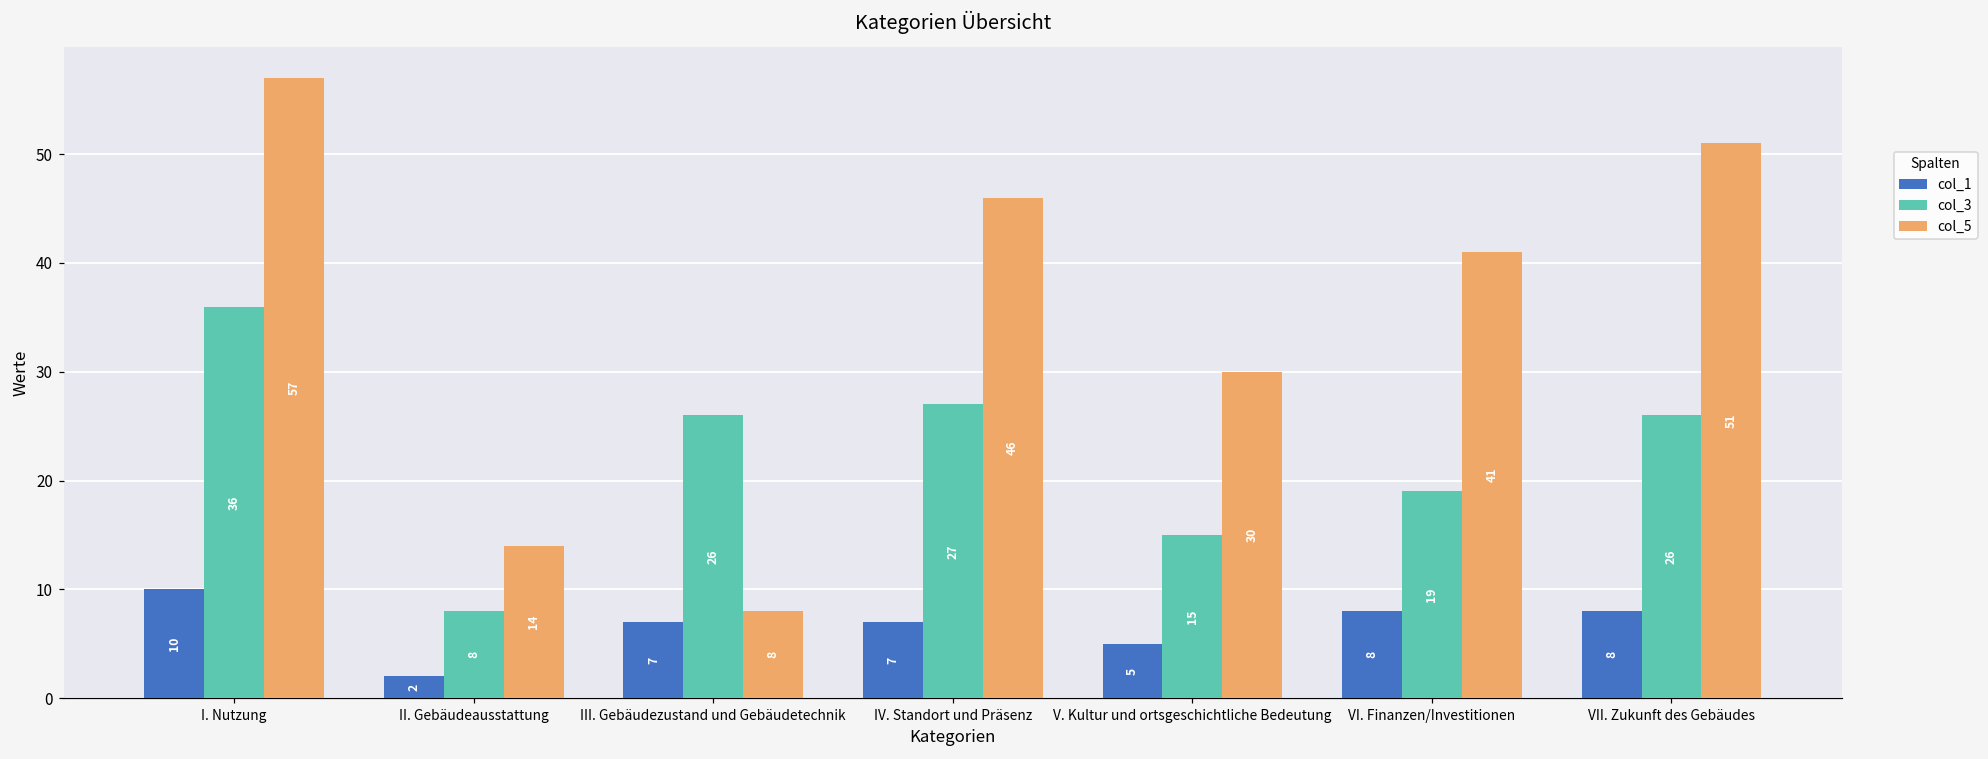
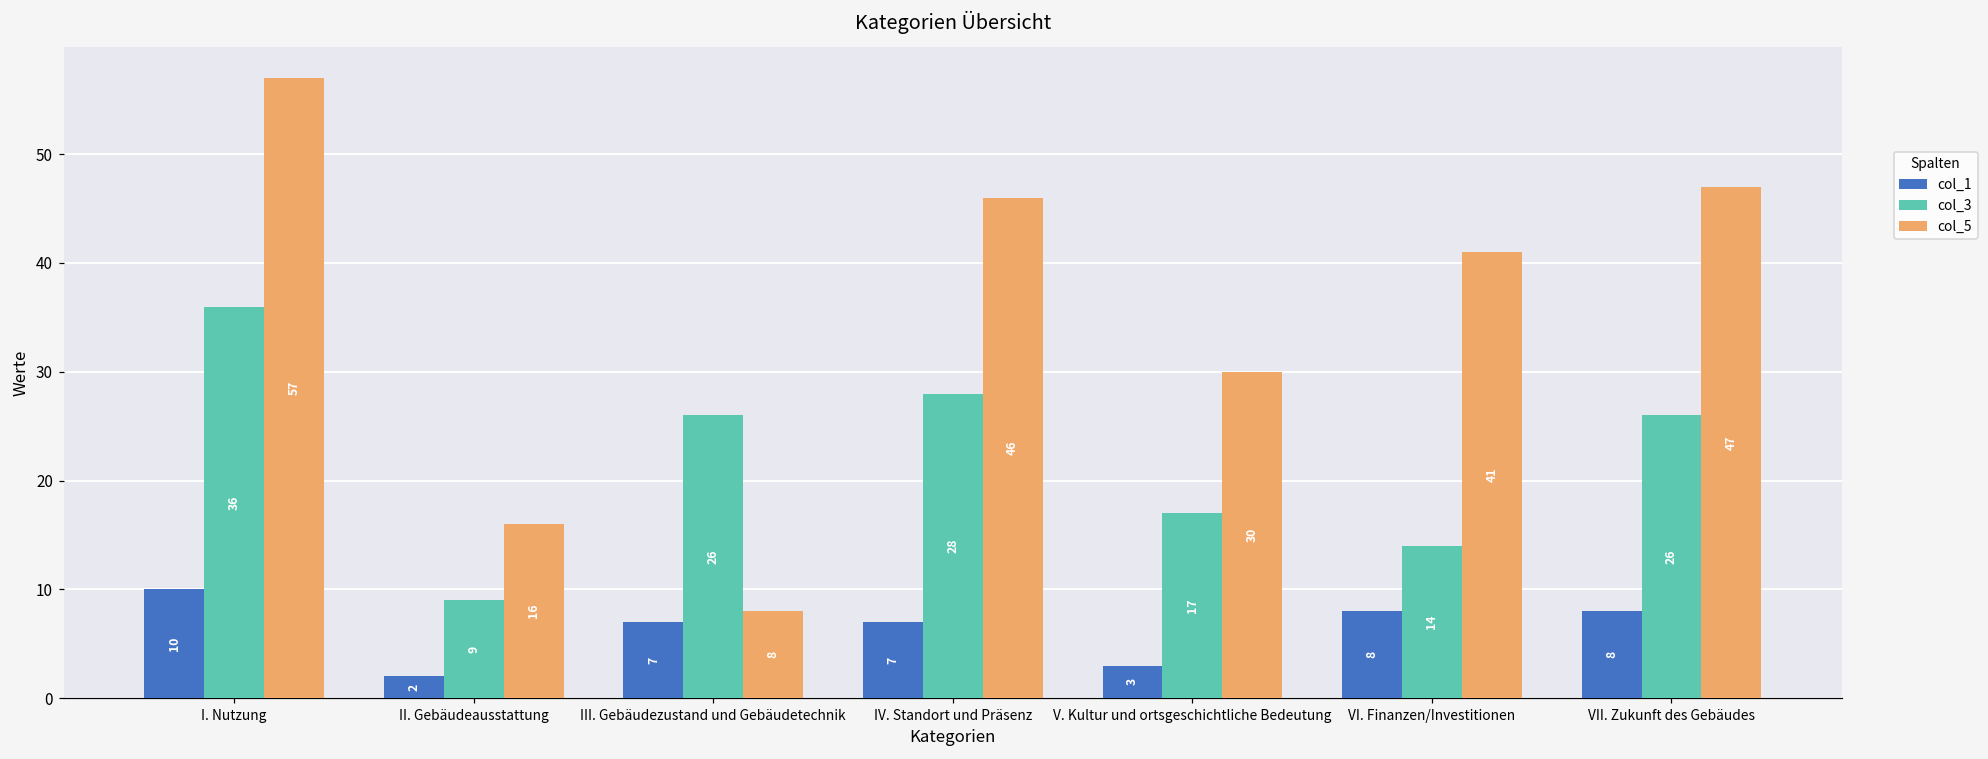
  {
    "col_1": {
      "I. Nutzung": 10,
      "II. Gebäudeausstattung": 2,
      "III. Gebäudezustand und Gebäudetechnik": 7,
      "IV. Standort und Präsenz": 7,
-     "V. Kultur und ortsgeschichtliche Bedeutung": 5,
+     "V. Kultur und ortsgeschichtliche Bedeutung": 3,
      "VI. Finanzen/Investitionen": 8,
      "VII. Zukunft des Gebäudes": 8
    },
    "col_3": {
      "I. Nutzung": 36,
-     "II. Gebäudeausstattung": 8,
+     "II. Gebäudeausstattung": 9,
      "III. Gebäudezustand und Gebäudetechnik": 26,
-     "IV. Standort und Präsenz": 27,
-     "V. Kultur und ortsgeschichtliche Bedeutung": 15,
-     "VI. Finanzen/Investitionen": 19,
+     "IV. Standort und Präsenz": 28,
+     "V. Kultur und ortsgeschichtliche Bedeutung": 17,
+     "VI. Finanzen/Investitionen": 14,
      "VII. Zukunft des Gebäudes": 26
    },
    "col_5": {
      "I. Nutzung": 57,
-     "II. Gebäudeausstattung": 14,
+     "II. Gebäudeausstattung": 16,
      "III. Gebäudezustand und Gebäudetechnik": 8,
      "IV. Standort und Präsenz": 46,
      "V. Kultur und ortsgeschichtliche Bedeutung": 30,
      "VI. Finanzen/Investitionen": 41,
-     "VII. Zukunft des Gebäudes": 51
+     "VII. Zukunft des Gebäudes": 47
    }
  }
